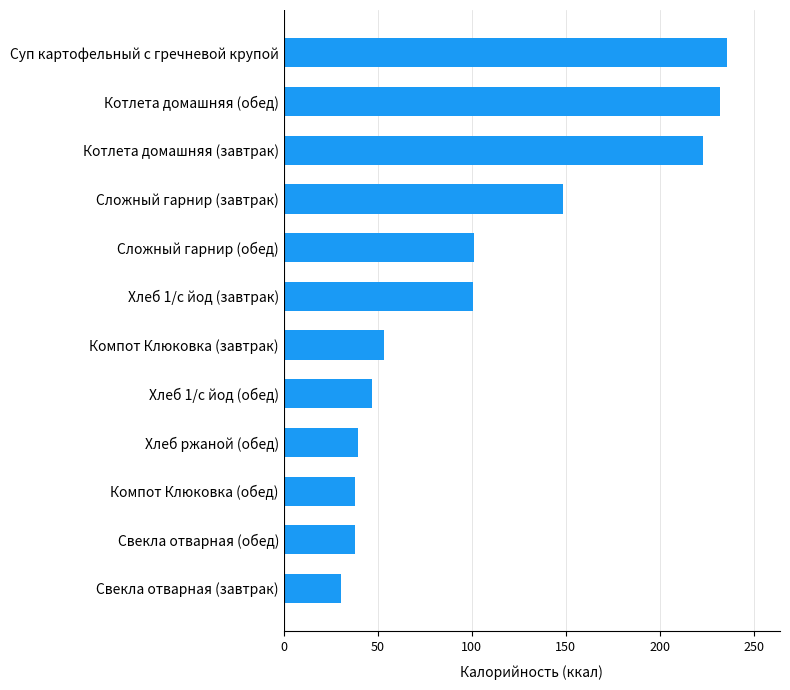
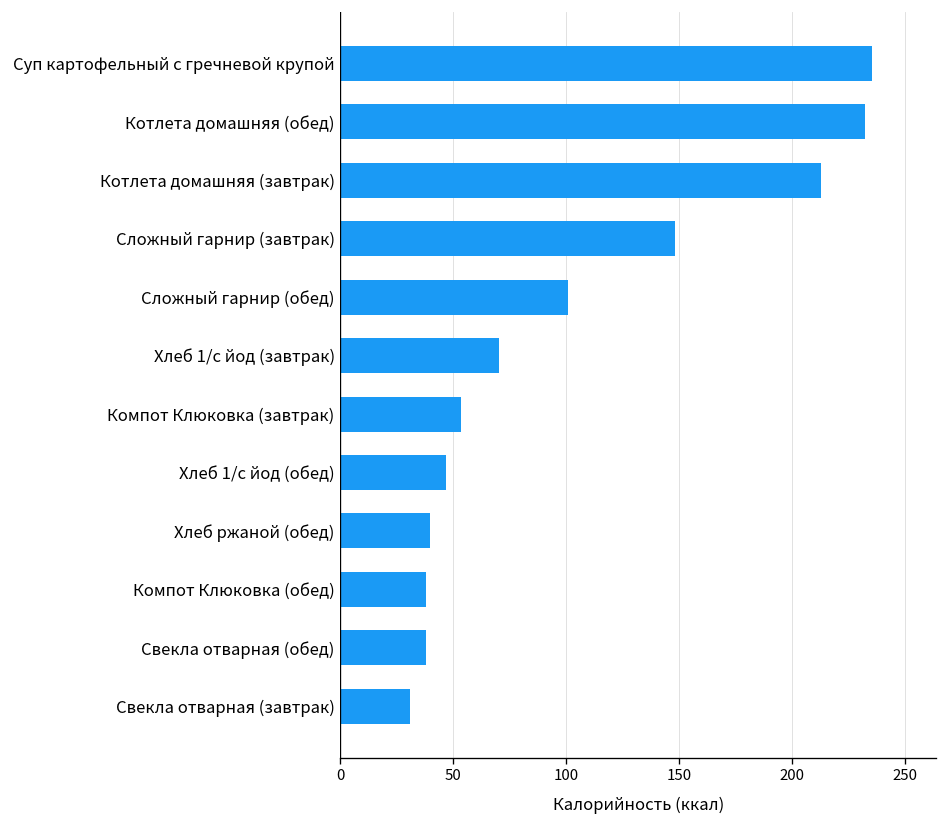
  {
    "Суп картофельный с гречневой крупой": 236,
    "Котлета домашняя (обед)": 232,
-   "Котлета домашняя (завтрак)": 223,
+   "Котлета домашняя (завтрак)": 213,
    "Сложный гарнир (завтрак)": 148,
    "Сложный гарнир (обед)": 101,
-   "Хлеб 1/с йод (завтрак)": 101,
+   "Хлеб 1/с йод (завтрак)": 70,
    "Компот Клюковка (завтрак)": 54,
    "Хлеб 1/с йод (обед)": 47,
    "Хлеб ржаной (обед)": 40,
    "Компот Клюковка (обед)": 38,
    "Свекла отварная (обед)": 38,
    "Свекла отварная (завтрак)": 31
  }
